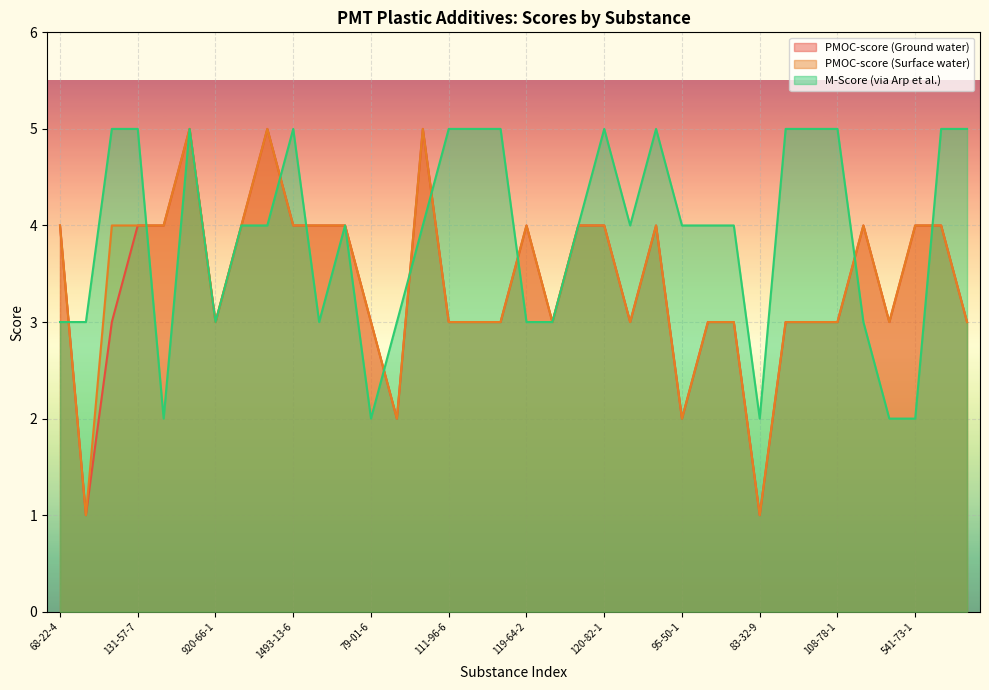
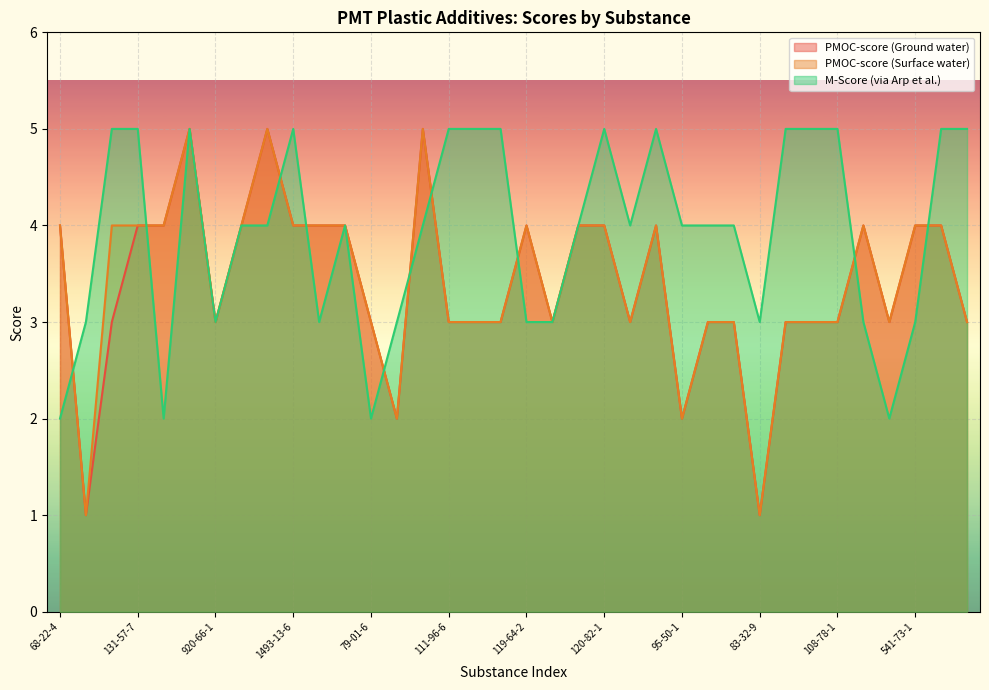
  {
    "M-Score (via Arp et al.)": {
-     "68-22-4": 3,
+     "68-22-4": 2,
      "131-57-7": 5,
      "1493-13-6": 5,
      "79-01-6": 2,
      "111-96-6": 5,
      "119-64-2": 3,
      "120-82-1": 5,
      "95-50-1": 4,
-     "83-32-9": 2,
+     "83-32-9": 3,
      "108-78-1": 5,
-     "541-73-1": 2
+     "541-73-1": 3
    }
  }
